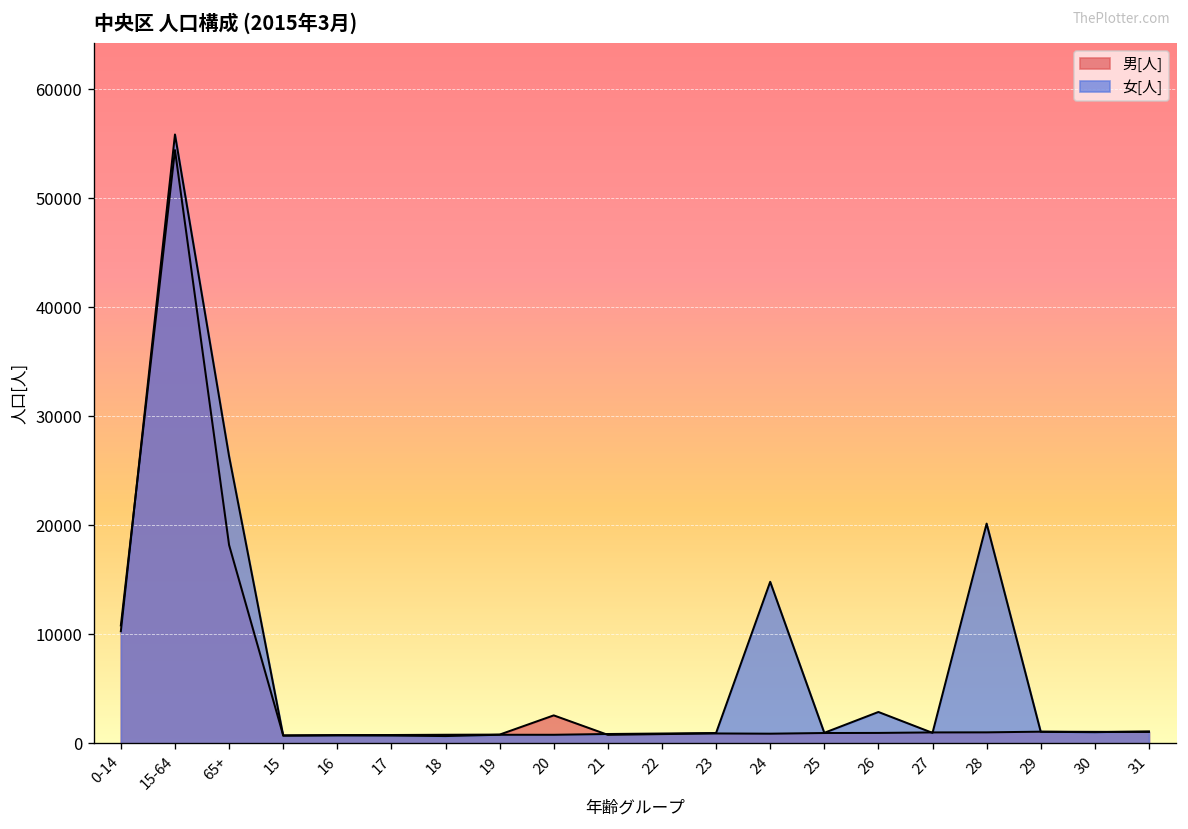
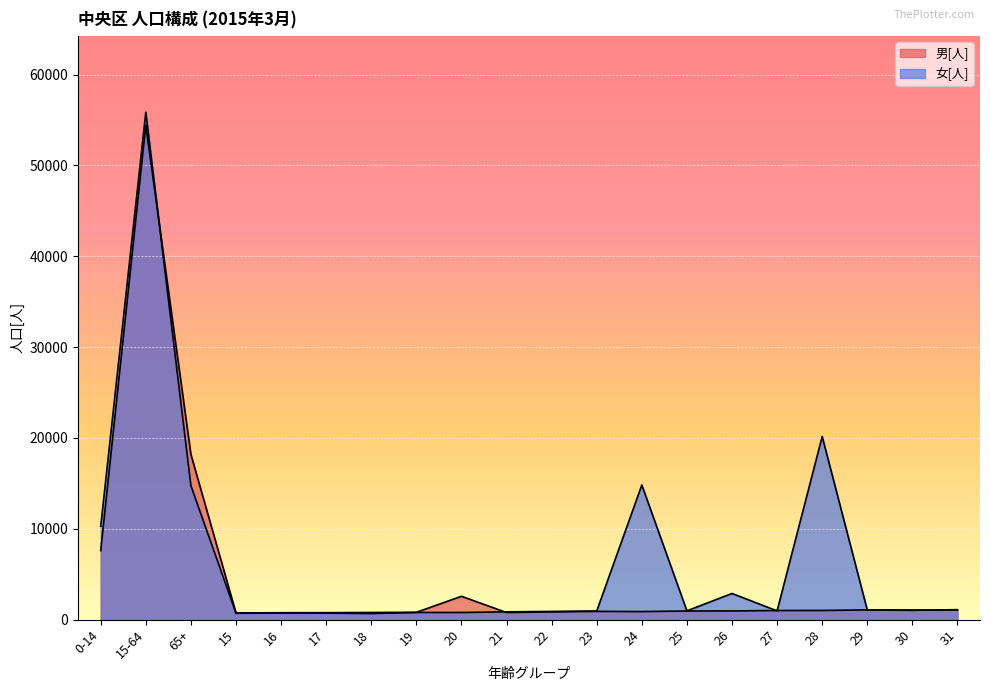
  {
    "男[人]": {
-     "0-14": 11000,
+     "0-14": 8000,
      "15-64": 54000,
      "65+": 18000,
      "20": 3000,
      "24": 1000,
      "26": 1000,
      "28": 1000
    },
    "女[人]": {
      "0-14": 10000,
      "15-64": 56000,
-     "65+": 26000,
+     "65+": 15000,
      "20": 1000,
      "24": 15000,
      "26": 3000,
      "28": 20000
    }
  }
